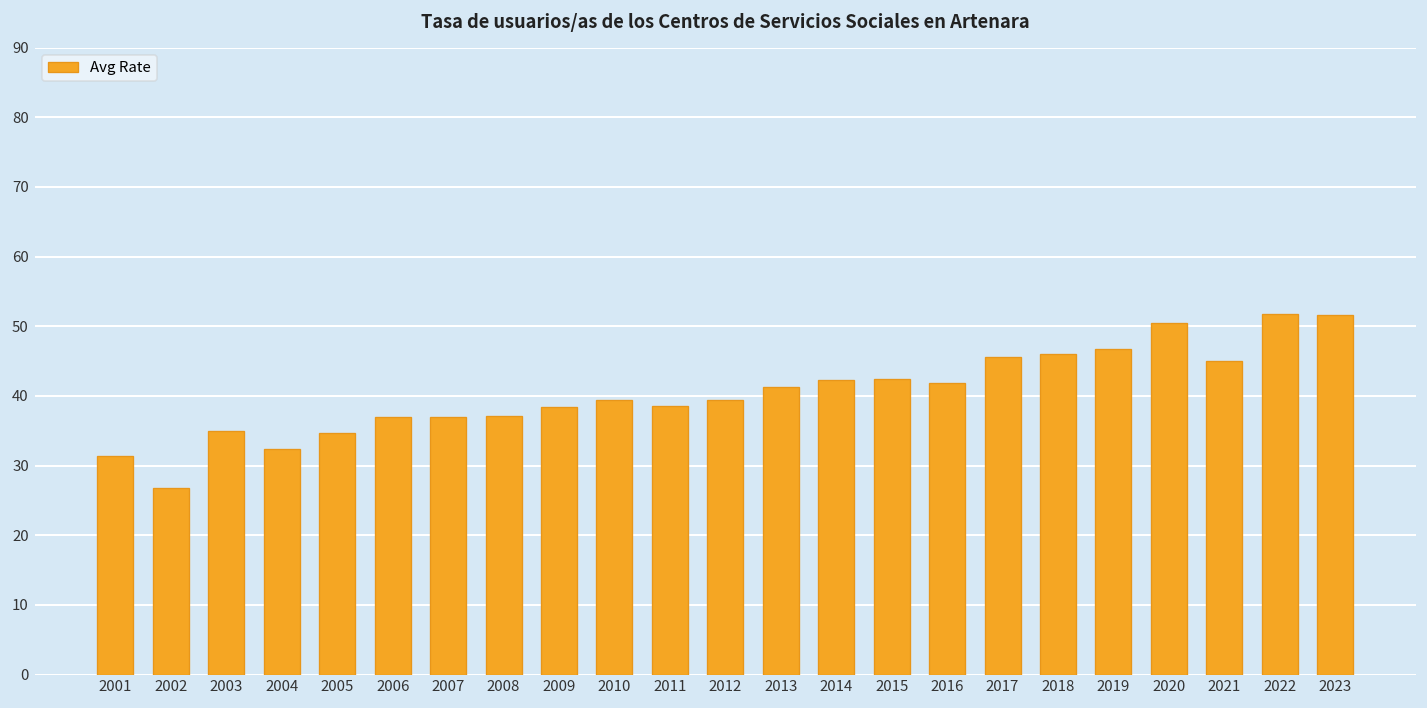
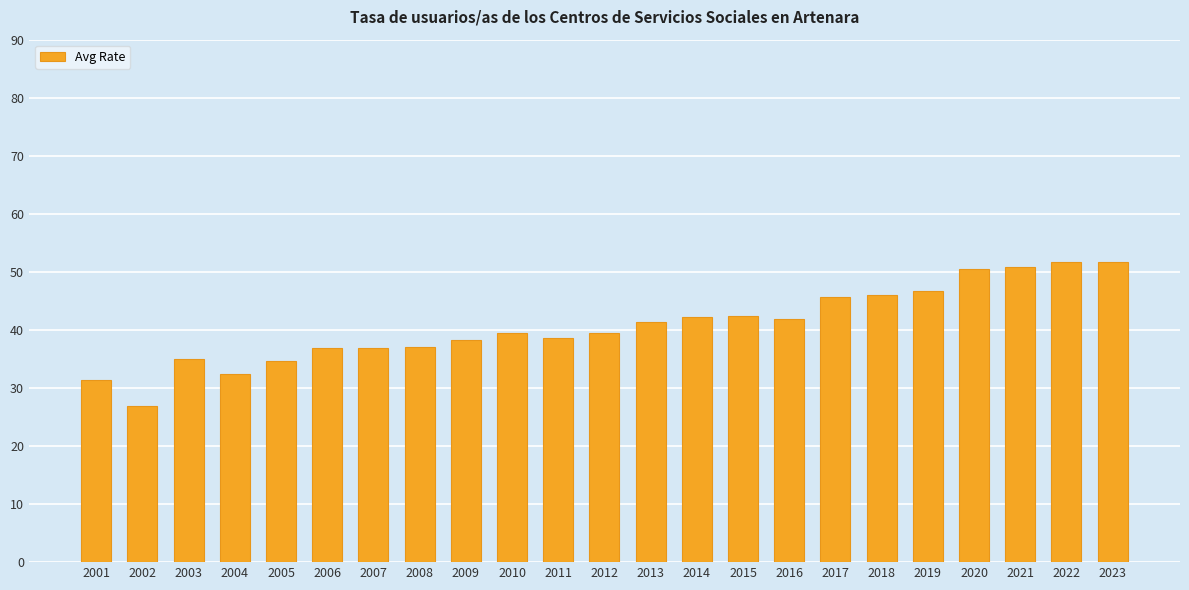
  {
    "2001": 31,
    "2002": 27,
    "2003": 35,
    "2004": 32,
    "2005": 35,
    "2006": 37,
    "2007": 37,
    "2008": 37,
    "2009": 38,
    "2010": 39,
    "2011": 39,
    "2012": 39,
    "2013": 41,
    "2014": 42,
    "2015": 42,
    "2016": 42,
    "2017": 46,
    "2018": 46,
    "2019": 47,
    "2020": 51,
-   "2021": 45,
+   "2021": 51,
    "2022": 52,
    "2023": 52
  }
